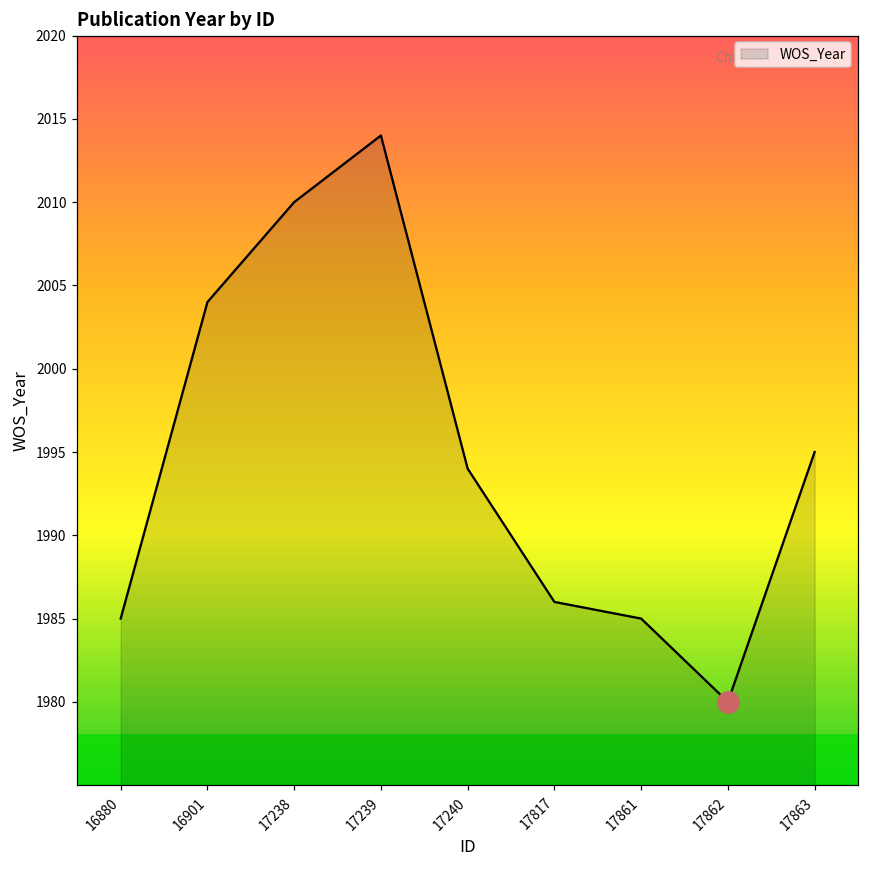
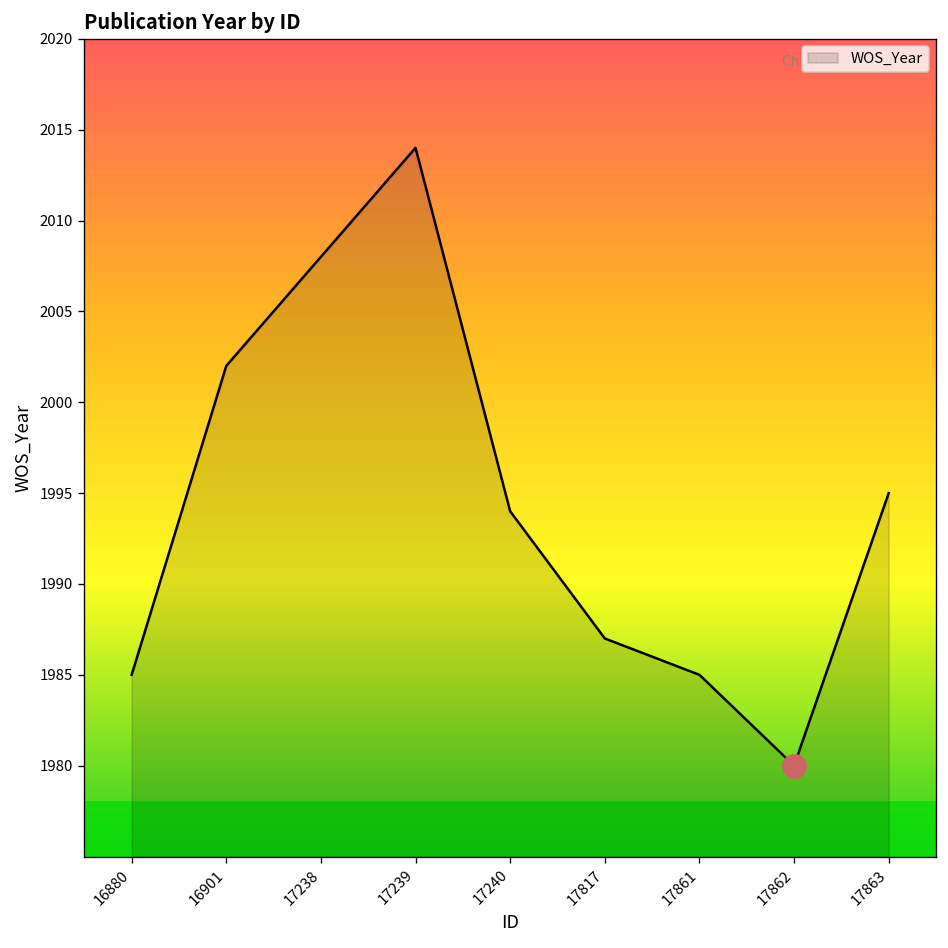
  {
    "WOS_Year": {
      "16880": 1985,
-     "16901": 2004,
-     "17238": 2010,
+     "16901": 2002,
+     "17238": 2008,
      "17239": 2014,
      "17240": 1994,
-     "17817": 1986,
+     "17817": 1987,
      "17861": 1985,
      "17863": 1995
    }
  }
